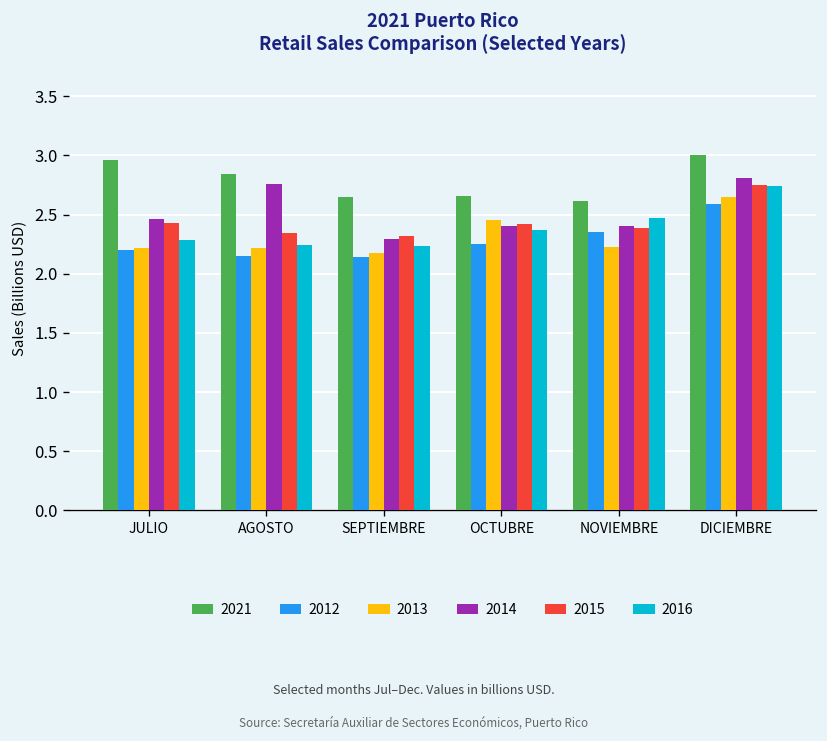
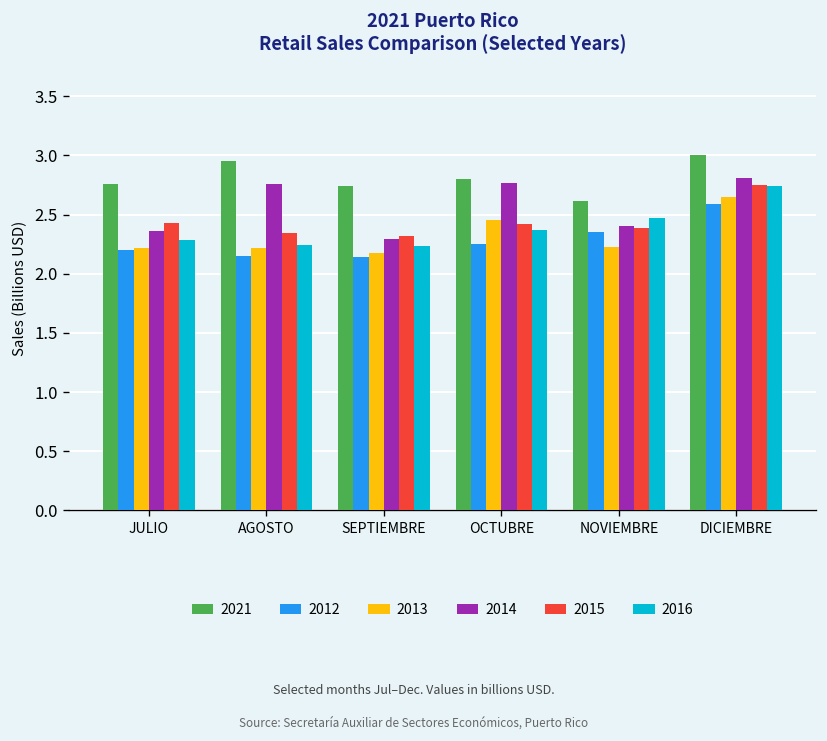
  {
    "2021": {
-     "JULIO": 3.0,
-     "AGOSTO": 2.8,
-     "SEPTIEMBRE": 2.65,
-     "OCTUBRE": 2.7,
+     "JULIO": 2.8,
+     "AGOSTO": 2.9,
+     "SEPTIEMBRE": 2.74,
+     "OCTUBRE": 2.8,
      "NOVIEMBRE": 2.6,
      "DICIEMBRE": 3.0
    },
    "2013": {
      "JULIO": 2.2,
      "AGOSTO": 2.2,
      "SEPTIEMBRE": 2.2,
      "OCTUBRE": 2.5,
      "NOVIEMBRE": 2.2,
      "DICIEMBRE": 2.7
    },
    "2014": {
-     "JULIO": 2.5,
+     "JULIO": 2.4,
      "AGOSTO": 2.8,
      "SEPTIEMBRE": 2.3,
-     "OCTUBRE": 2.4,
+     "OCTUBRE": 2.8,
      "NOVIEMBRE": 2.4,
      "DICIEMBRE": 2.8
    },
    "2015": {
      "JULIO": 2.4,
      "AGOSTO": 2.3,
      "SEPTIEMBRE": 2.3,
      "OCTUBRE": 2.4,
      "NOVIEMBRE": 2.4,
      "DICIEMBRE": 2.7
    }
  }
